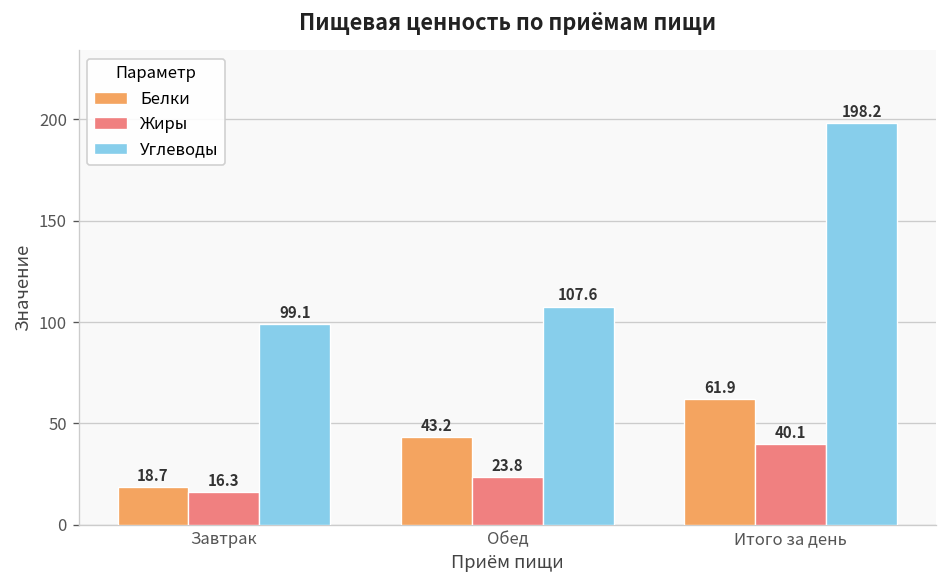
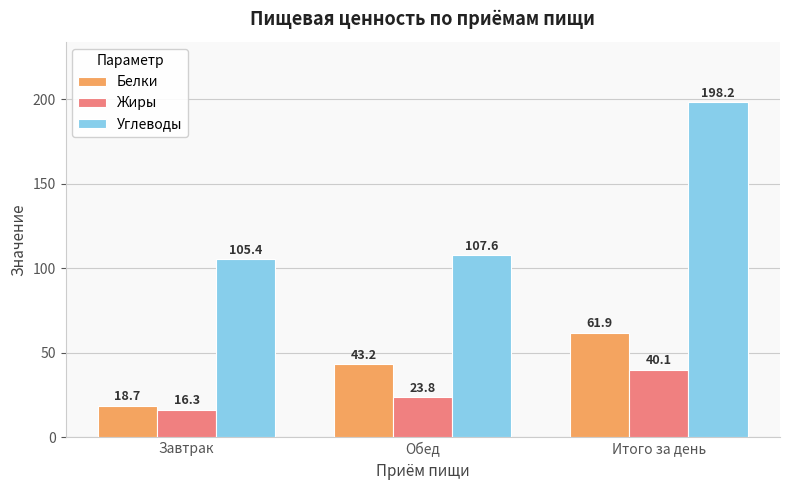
  {
    "Углеводы": {
-     "Завтрак": 99.1,
+     "Завтрак": 105.4,
      "Обед": 107.6,
      "Итого за день": 198.2
    }
  }
